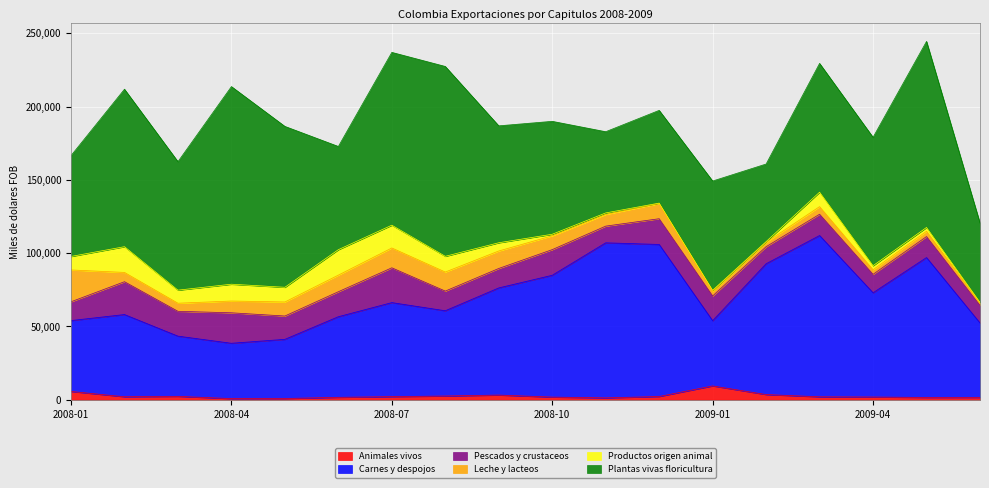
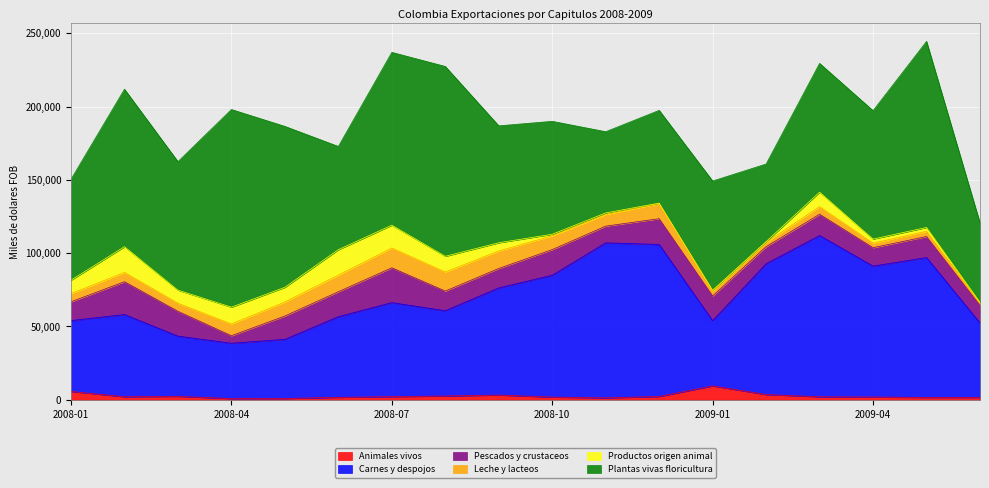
  {
    "Animales vivos": {
      "2008-01": "6,000",
      "2008-04": "1,000",
      "2008-07": "2,000",
      "2008-10": "2,000",
      "2009-01": "9,000",
      "2009-04": "2,000"
    },
    "Carnes y despojos": {
      "2008-01": "48,000",
      "2008-04": "38,000",
      "2008-07": "64,000",
      "2008-10": "83,000",
      "2009-01": "44,000",
-     "2009-04": "71,000"
+     "2009-04": "89,000"
    },
    "Pescados y crustaceos": {
      "2008-01": "13,000",
-     "2008-04": "21,000",
+     "2008-04": "5,000",
      "2008-07": "24,000",
      "2008-10": "17,000",
      "2009-01": "17,000",
      "2009-04": "13,000"
    },
    "Leche y lacteos": {
-     "2008-01": "22,000",
+     "2008-01": "6,000",
      "2008-04": "8,000",
      "2008-07": "14,000",
      "2009-04": "3,000"
    },
    "Productos origen animal": {
      "2008-01": "9,000",
      "2008-04": "11,000",
      "2008-07": "16,000",
      "2009-04": "3,000"
    },
    "Plantas vivas floricultura": {
      "2008-01": "69,000",
      "2008-04": "135,000",
      "2008-07": "118,000",
      "2008-10": "77,000",
      "2009-01": "75,000",
      "2009-04": "88,000"
    }
  }
